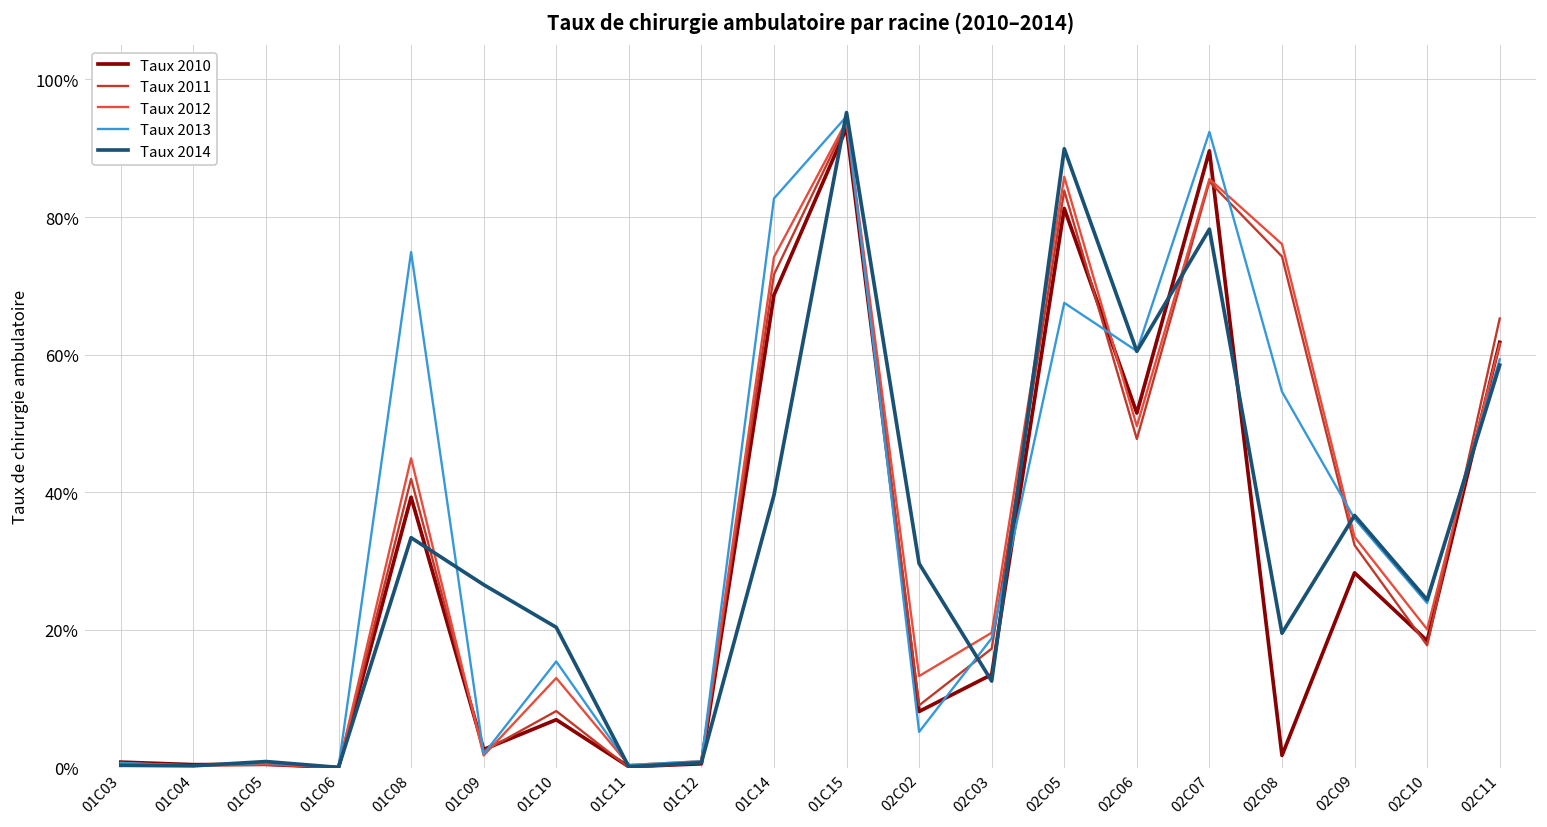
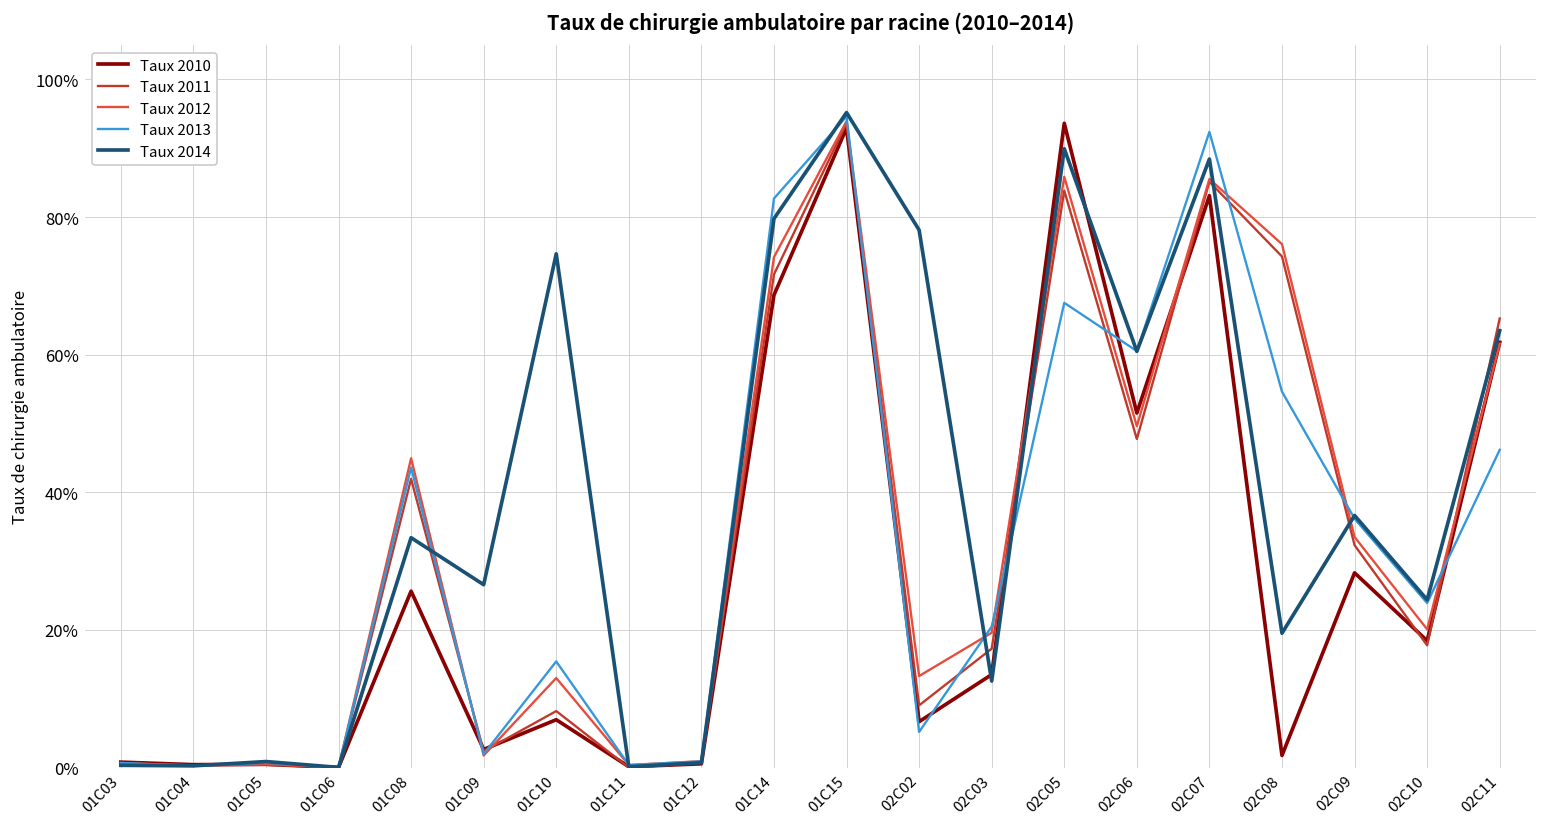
  {
    "Taux 2010": {
-     "01C08": "39%",
+     "01C08": "26%",
      "01C10": "7%",
      "01C14": "69%",
      "01C15": "93%",
-     "02C02": "8%",
+     "02C02": "7%",
      "02C03": "14%",
-     "02C05": "81%",
+     "02C05": "94%",
      "02C06": "52%",
-     "02C07": "90%",
+     "02C07": "83%",
      "02C08": "2%",
      "02C09": "28%",
      "02C10": "18%"
    },
    "Taux 2013": {
-     "01C08": "75%",
+     "01C08": "44%",
      "01C10": "15%",
      "01C14": "83%",
      "01C15": "95%",
      "02C02": "5%",
-     "02C03": "19%",
+     "02C03": "20%",
      "02C05": "68%",
      "02C07": "92%",
      "02C08": "55%",
      "02C09": "36%",
      "02C10": "24%",
-     "02C11": "59%"
+     "02C11": "46%"
    },
    "Taux 2014": {
      "01C08": "33%",
      "01C09": "27%",
-     "01C10": "20%",
-     "01C14": "40%",
+     "01C10": "75%",
+     "01C14": "80%",
      "01C15": "95%",
-     "02C02": "30%",
+     "02C02": "78%",
      "02C03": "13%",
      "02C05": "90%",
-     "02C07": "78%",
+     "02C07": "88%",
      "02C08": "20%",
      "02C09": "37%",
      "02C10": "24%",
-     "02C11": "58%"
+     "02C11": "64%"
    }
  }
